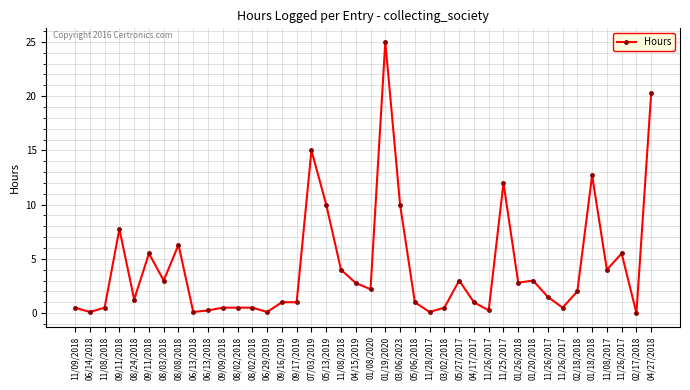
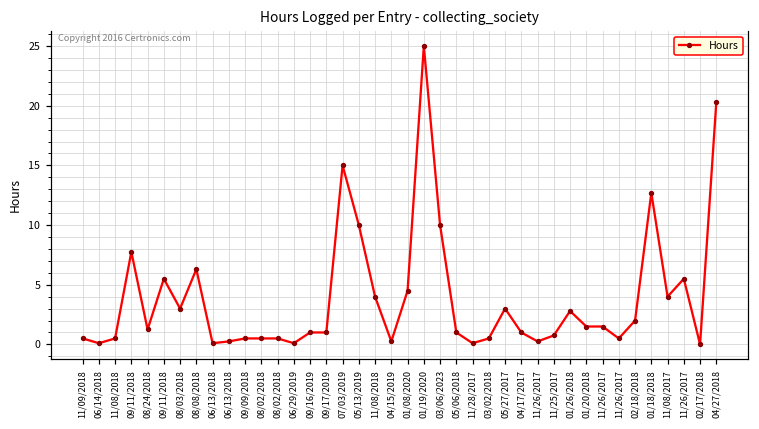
  {
    "11/09/2018": 0.5,
    "06/14/2018": 0.1,
    "08/24/2018": 1.3,
    "08/03/2018": 3.0,
    "08/08/2018": 6.3,
    "09/09/2018": 0.5,
    "06/29/2019": 0.1,
    "09/16/2019": 1.0,
    "09/17/2019": 1.0,
    "07/03/2019": 15.0,
    "05/13/2019": 10.0,
-   "04/15/2019": 2.8,
-   "01/08/2020": 2.2,
+   "04/15/2019": 0.3,
+   "01/08/2020": 4.5,
    "01/19/2020": 25.0,
    "03/06/2023": 10.0,
    "05/06/2018": 1.0,
    "11/28/2017": 0.1,
    "03/02/2018": 0.5,
    "05/27/2017": 3.0,
    "04/17/2017": 1.0,
-   "11/25/2017": 12.0,
+   "11/25/2017": 0.8,
    "01/26/2018": 2.8,
-   "01/20/2018": 3.0,
+   "01/20/2018": 1.5,
    "02/18/2018": 2.0,
    "01/18/2018": 12.7,
    "11/08/2017": 4.0,
    "02/17/2018": 0.0,
    "04/27/2018": 20.3
  }
